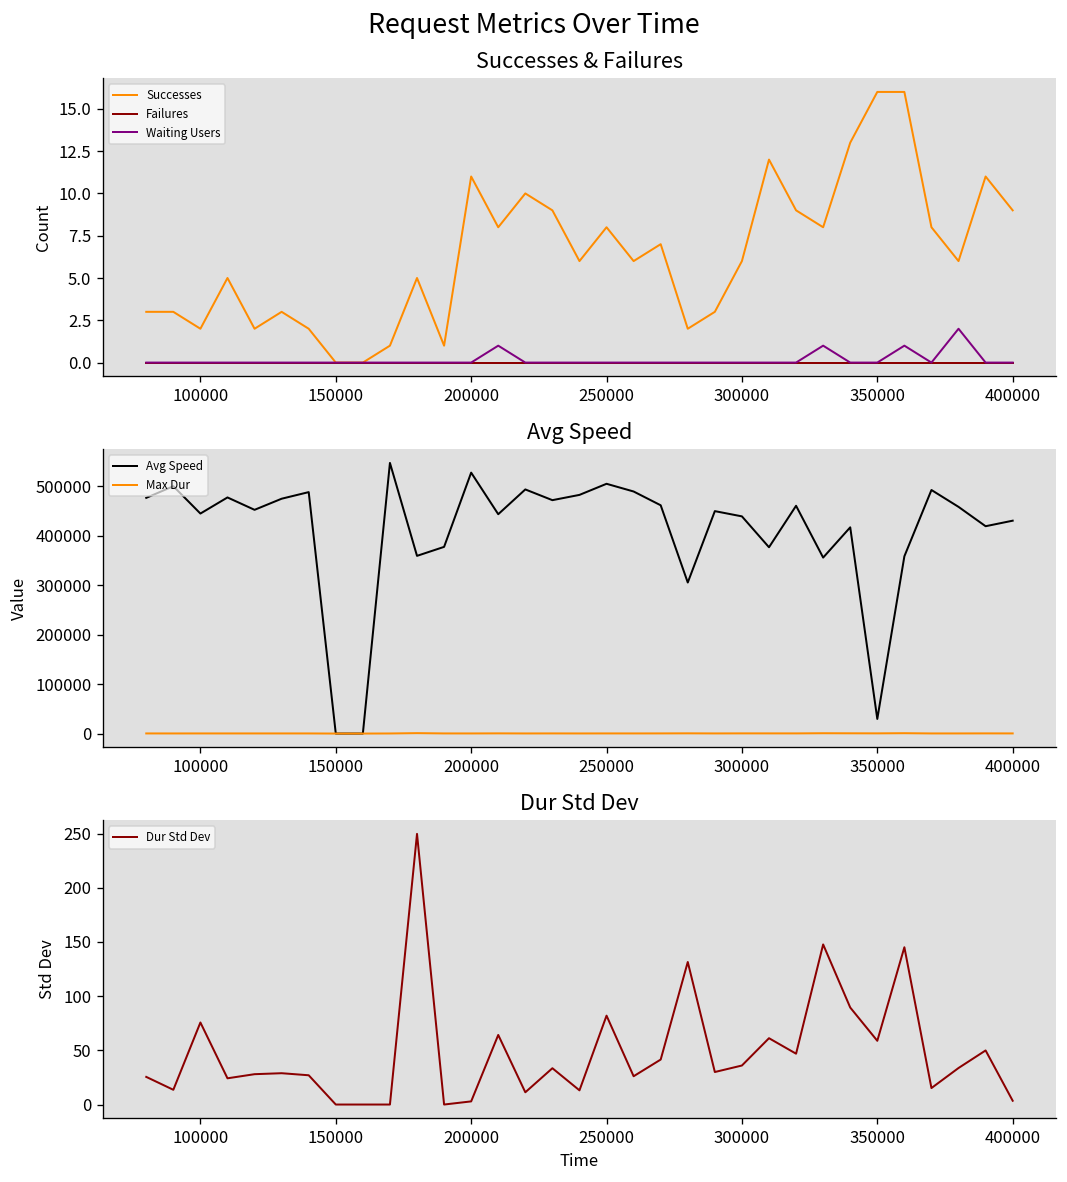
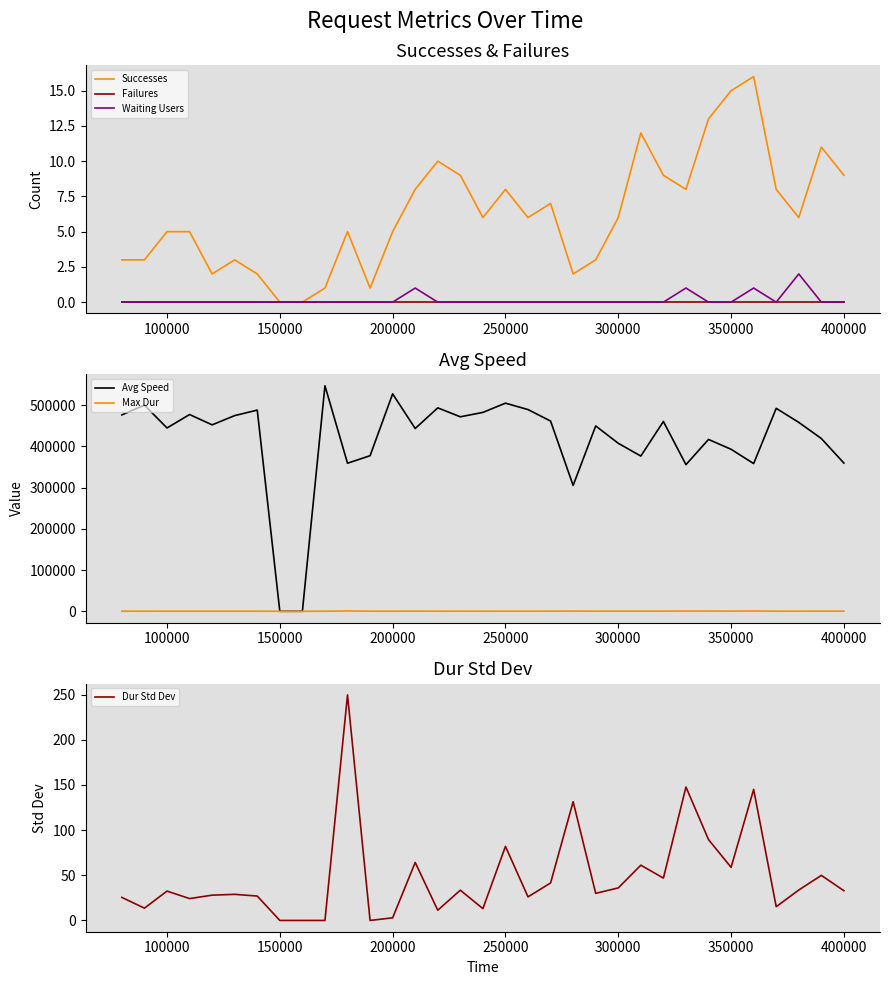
  {
    "Successes & Failures": {
      "Successes": {
-       "100000": 2,
-       "200000": 11,
+       "100000": 5,
+       "200000": 5,
        "250000": 8,
        "300000": 6,
-       "350000": 16,
+       "350000": 15,
        "400000": 9
      }
    },
    "Avg Speed": {
      "Avg Speed": {
        "100000": 440000,
        "200000": 530000,
        "250000": 500000,
-       "300000": 440000,
-       "350000": 30000,
-       "400000": 430000
+       "300000": 410000,
+       "350000": 390000,
+       "400000": 360000
      },
      "Max Dur": {
        "100000": 0,
        "200000": 0,
        "250000": 0,
        "300000": 0,
        "350000": 0,
        "400000": 0
      }
    },
    "Dur Std Dev": {
-     "100000": 80,
+     "100000": 30,
      "150000": 0,
      "200000": 0,
      "250000": 80,
      "300000": 40,
      "350000": 60,
-     "400000": 0
+     "400000": 30
    }
  }
